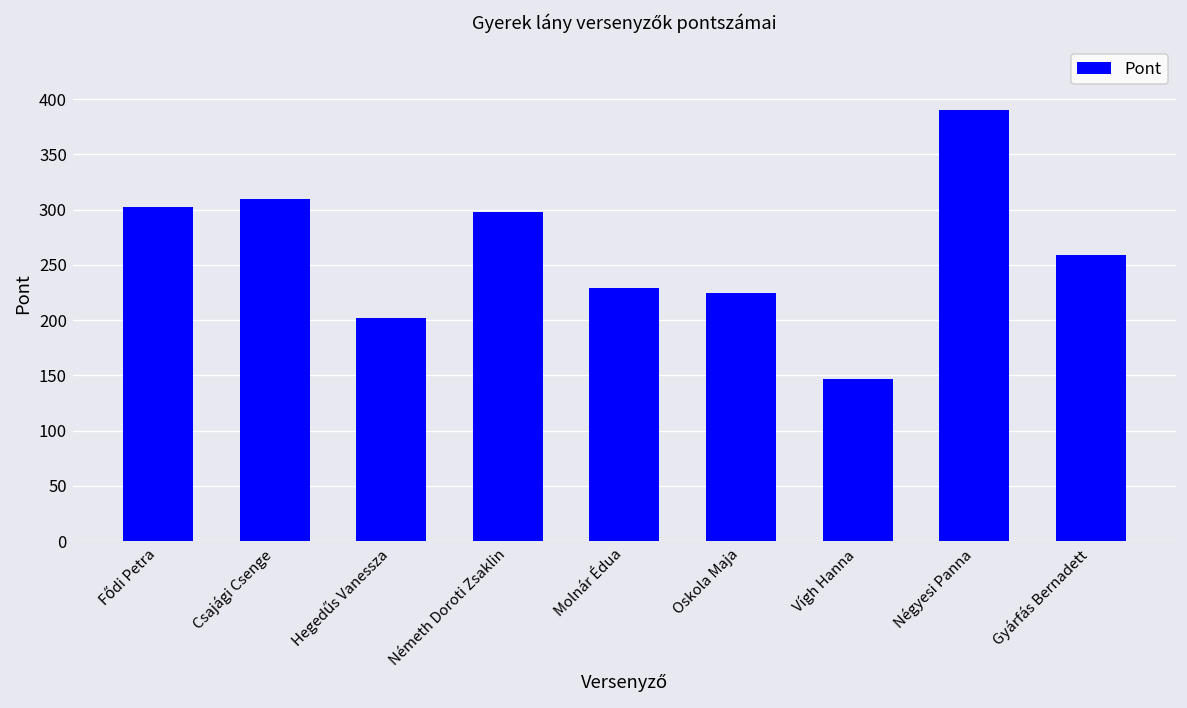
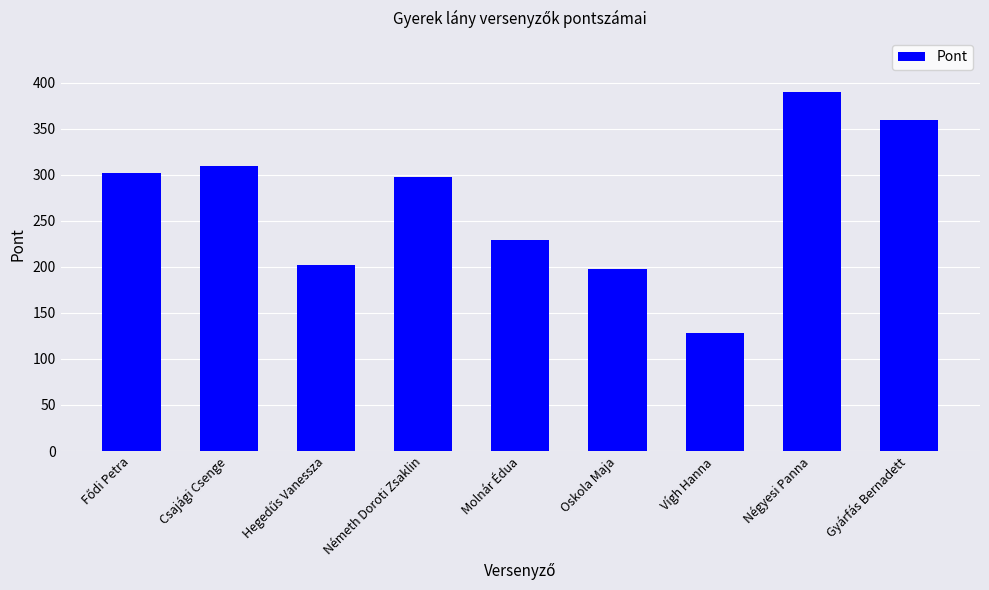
  {
    "Fődi Petra": 300,
    "Csajági Csenge": 310,
    "Hegedűs Vanessza": 200,
    "Németh Doroti Zsaklin": 300,
    "Molnár Édua": 230,
-   "Oskola Maja": 230,
-   "Vígh Hanna": 150,
+   "Oskola Maja": 200,
+   "Vígh Hanna": 130,
    "Négyesi Panna": 390,
-   "Gyárfás Bernadett": 260
+   "Gyárfás Bernadett": 360
  }
